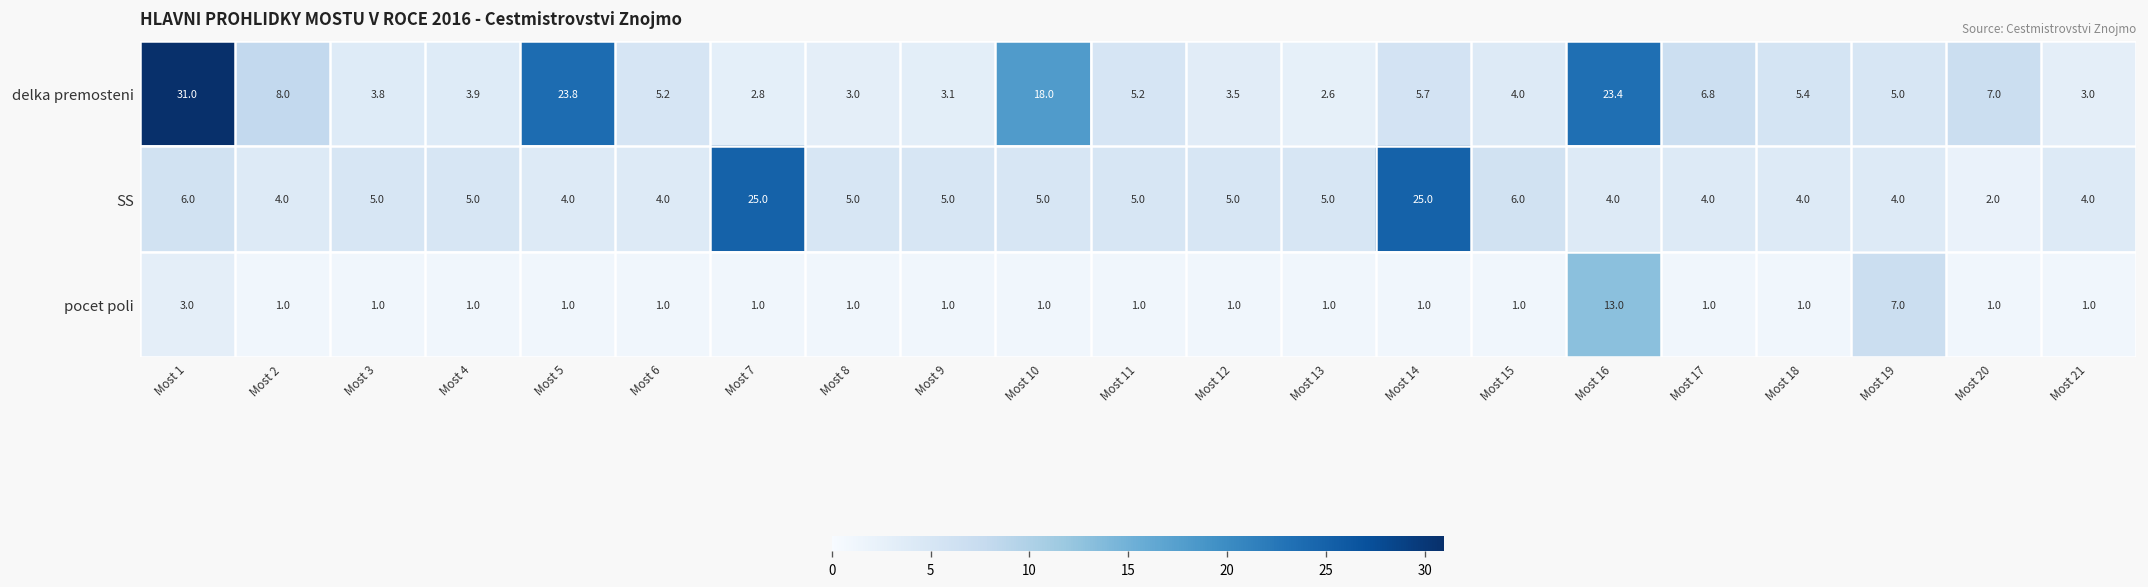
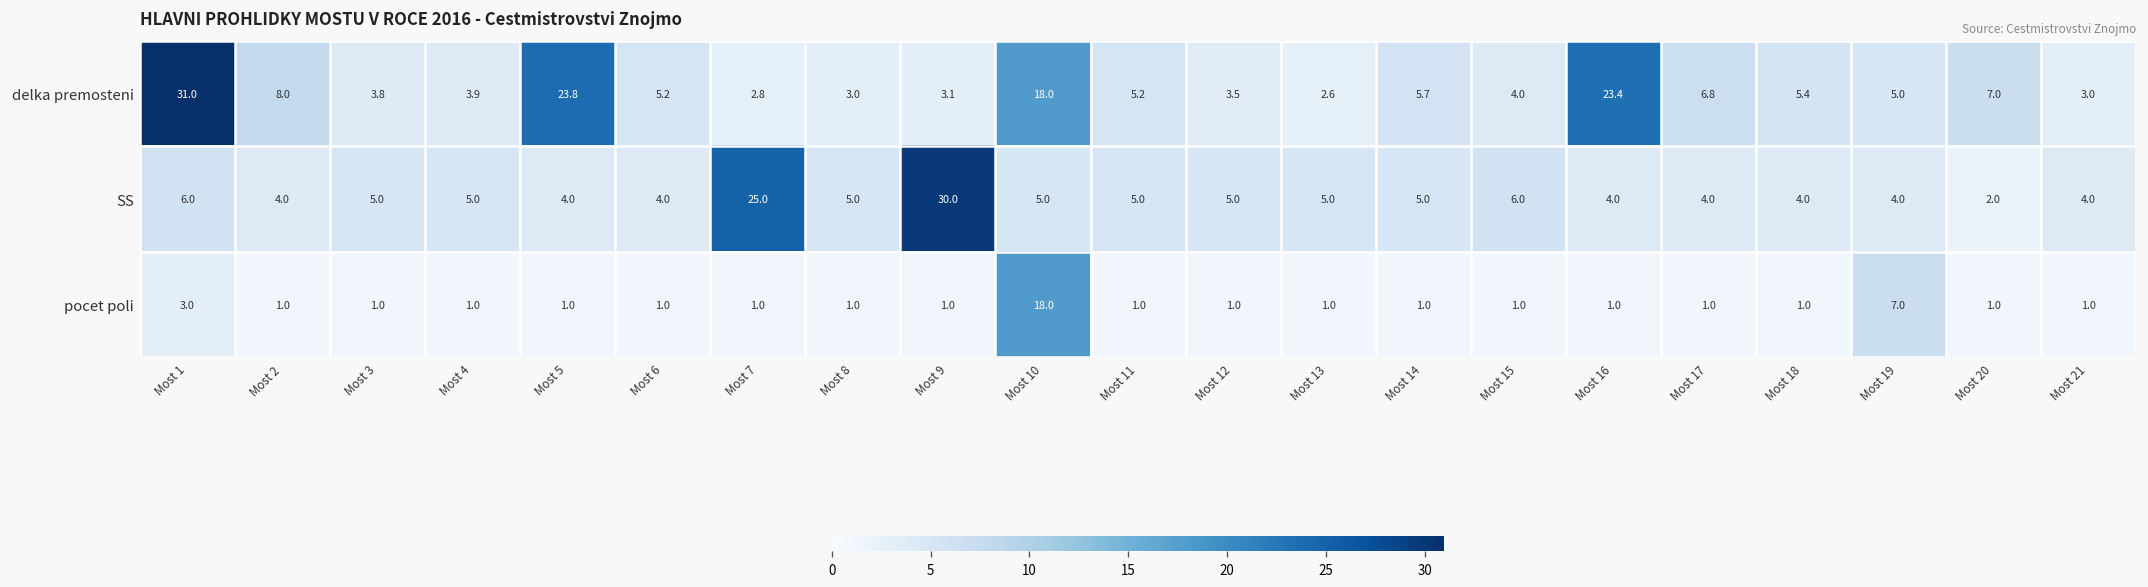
  {
    "delka premosteni": {
      "Most 1": 31.0,
      "Most 2": 8.0,
      "Most 3": 3.8,
      "Most 4": 3.9,
      "Most 5": 23.8,
      "Most 6": 5.2,
      "Most 7": 2.8,
      "Most 8": 3.0,
      "Most 9": 3.1,
      "Most 10": 18.0,
      "Most 11": 5.2,
      "Most 12": 3.5,
      "Most 13": 2.6,
      "Most 14": 5.7,
      "Most 15": 4.0,
      "Most 16": 23.4,
      "Most 17": 6.8,
      "Most 18": 5.4,
      "Most 19": 5.0,
      "Most 20": 7.0,
      "Most 21": 3.0
    },
    "SS": {
      "Most 1": 6.0,
      "Most 2": 4.0,
      "Most 3": 5.0,
      "Most 4": 5.0,
      "Most 5": 4.0,
      "Most 6": 4.0,
      "Most 7": 25.0,
      "Most 8": 5.0,
-     "Most 9": 5.0,
+     "Most 9": 30.0,
      "Most 10": 5.0,
      "Most 11": 5.0,
      "Most 12": 5.0,
      "Most 13": 5.0,
-     "Most 14": 25.0,
+     "Most 14": 5.0,
      "Most 15": 6.0,
      "Most 16": 4.0,
      "Most 17": 4.0,
      "Most 18": 4.0,
      "Most 19": 4.0,
      "Most 20": 2.0,
      "Most 21": 4.0
    },
    "pocet poli": {
      "Most 1": 3.0,
      "Most 2": 1.0,
      "Most 3": 1.0,
      "Most 4": 1.0,
      "Most 5": 1.0,
      "Most 6": 1.0,
      "Most 7": 1.0,
      "Most 8": 1.0,
      "Most 9": 1.0,
-     "Most 10": 1.0,
+     "Most 10": 18.0,
      "Most 11": 1.0,
      "Most 12": 1.0,
      "Most 13": 1.0,
      "Most 14": 1.0,
      "Most 15": 1.0,
-     "Most 16": 13.0,
+     "Most 16": 1.0,
      "Most 17": 1.0,
      "Most 18": 1.0,
      "Most 19": 7.0,
      "Most 20": 1.0,
      "Most 21": 1.0
    }
  }
